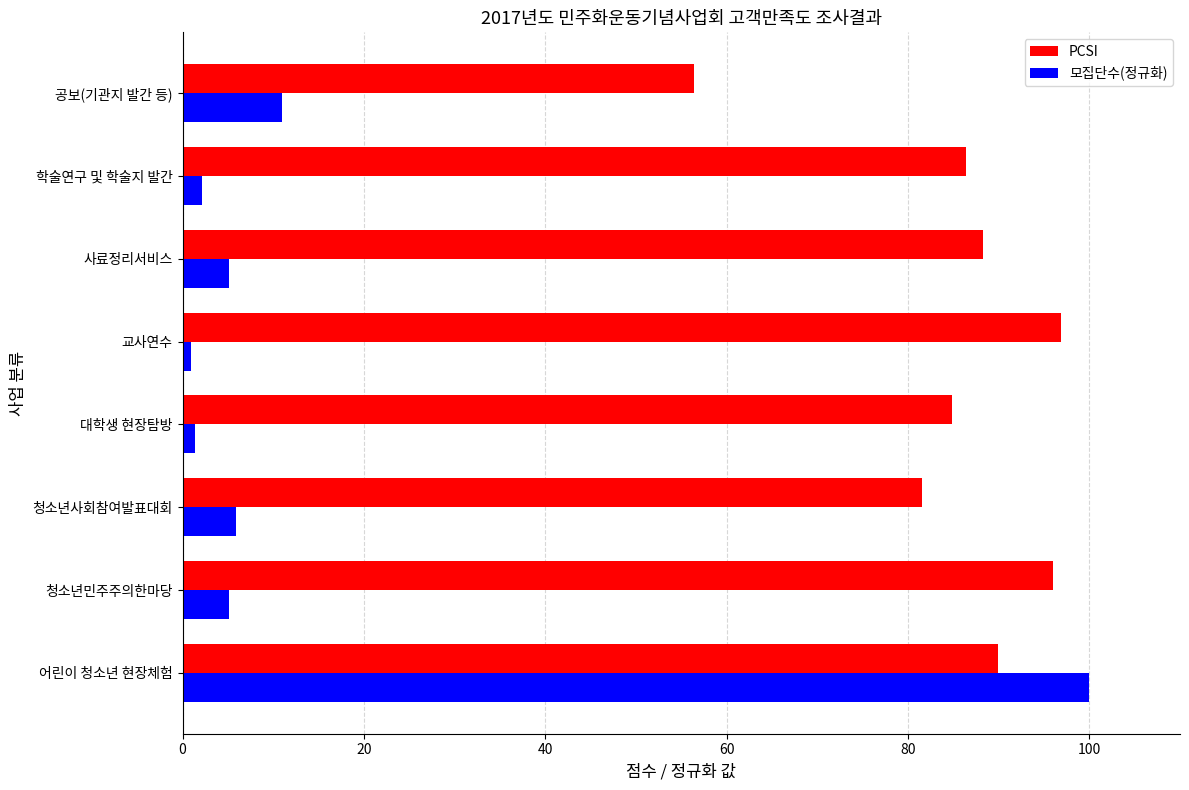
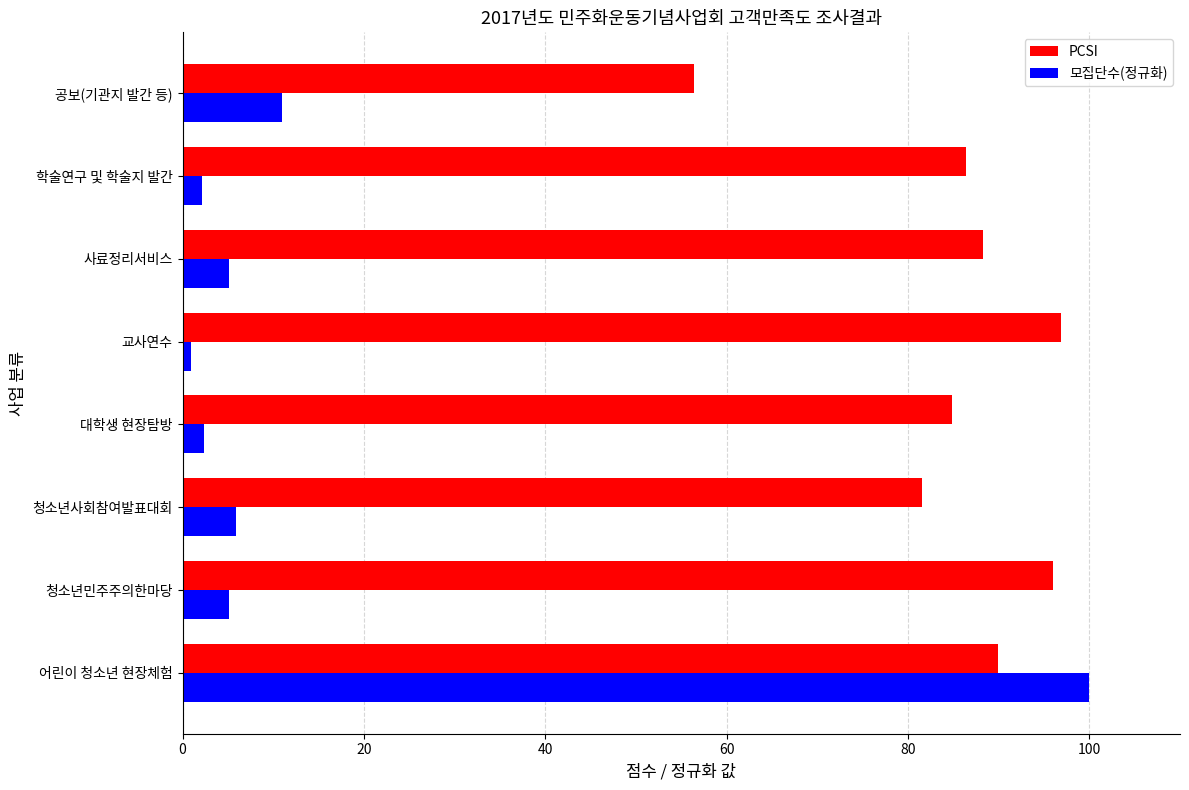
  {
    "PCSI": {
      "공보(기관지 발간 등)": 56,
      "학술연구 및 학술지 발간": 86,
      "사료정리서비스": 88,
      "교사연수": 97,
      "대학생 현장탐방": 85,
      "청소년사회참여발표대회": 82,
      "청소년민주주의한마당": 96,
      "어린이 청소년 현장체험": 90
    },
    "모집단수(정규화)": {
      "공보(기관지 발간 등)": 11,
      "학술연구 및 학술지 발간": 2,
      "사료정리서비스": 5,
      "교사연수": 1,
-     "대학생 현장탐방": 1,
+     "대학생 현장탐방": 2,
      "청소년사회참여발표대회": 6,
      "청소년민주주의한마당": 5,
      "어린이 청소년 현장체험": 100
    }
  }
